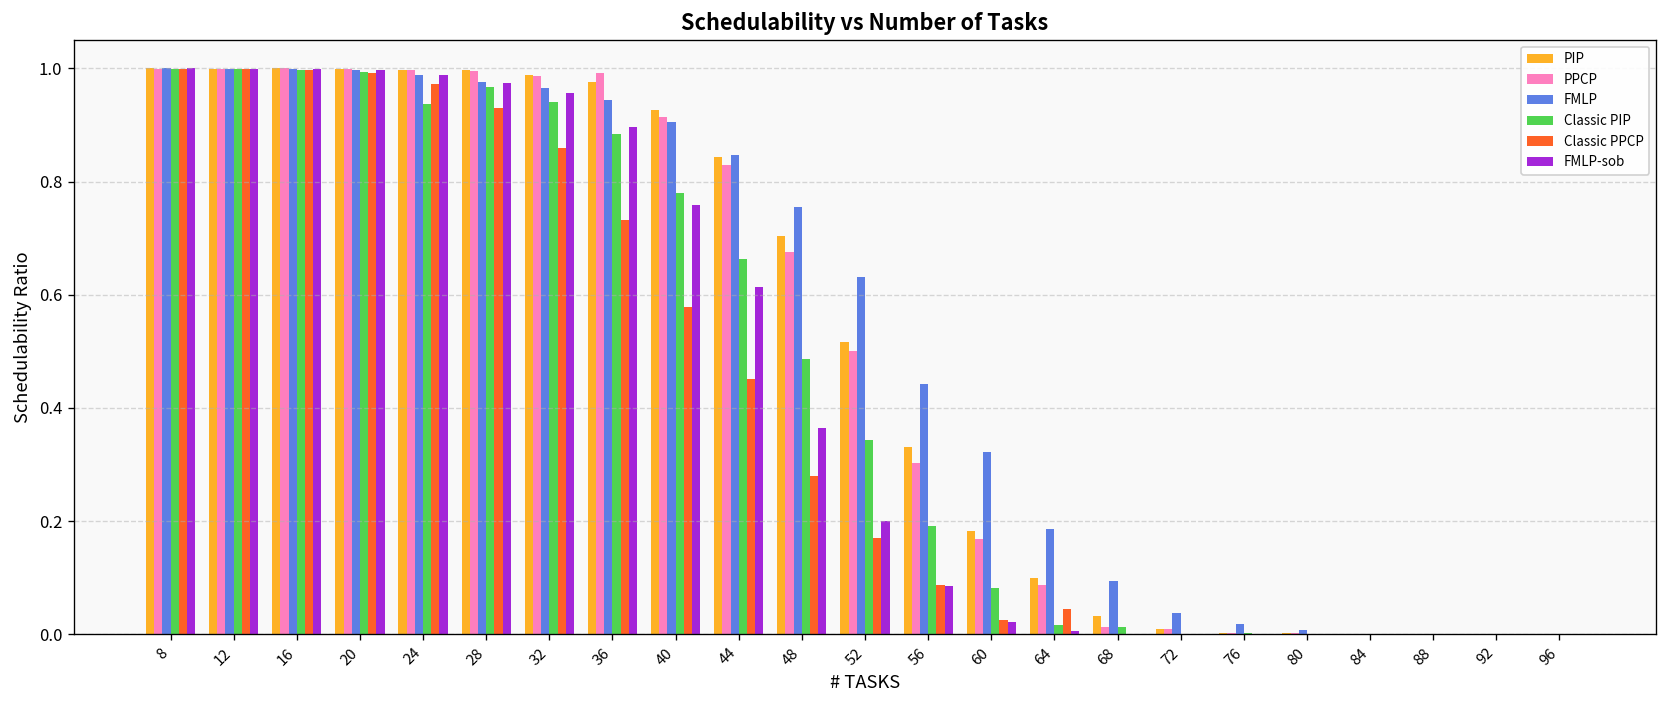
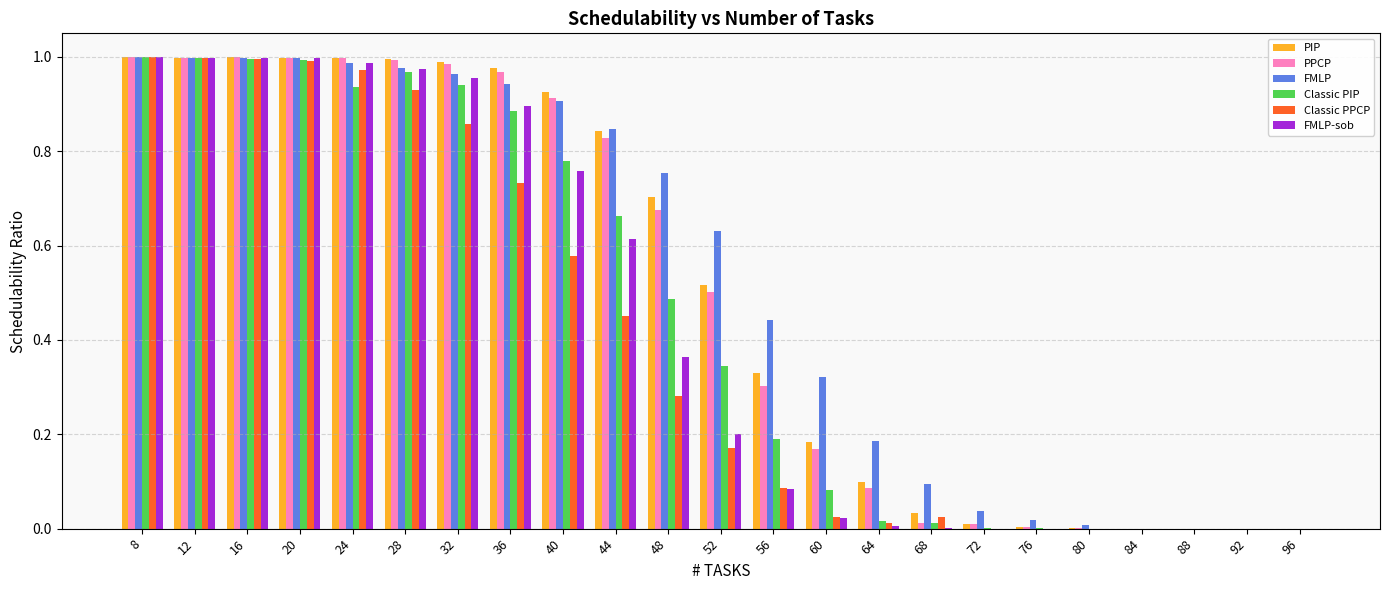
  {
    "PIP": {
      "8": 1.00,
      "12": 1.00,
      "16": 1.00,
      "20": 1.00,
      "24": 1.00,
      "28": 1.00,
      "32": 0.99,
      "36": 0.98,
      "40": 0.93,
      "44": 0.84,
      "48": 0.70,
      "52": 0.52,
      "56": 0.33,
      "60": 0.18,
      "64": 0.10,
      "68": 0.03,
      "72": 0.01,
      "84": 0.00,
      "88": 0.00,
      "92": 0.00,
      "96": 0.00
    },
    "PPCP": {
      "8": 1.00,
      "12": 1.00,
      "16": 1.00,
      "20": 1.00,
      "24": 1.00,
      "28": 0.99,
      "32": 0.99,
-     "36": 0.99,
+     "36": 0.97,
      "40": 0.91,
      "44": 0.83,
      "48": 0.68,
      "52": 0.50,
      "56": 0.30,
      "60": 0.17,
      "64": 0.09,
      "68": 0.01,
      "72": 0.01,
      "84": 0.00,
      "88": 0.00,
      "92": 0.00,
      "96": 0.00
    },
    "FMLP": {
      "8": 1.00,
      "12": 1.00,
      "16": 1.00,
      "20": 1.00,
      "24": 0.99,
      "28": 0.98,
      "32": 0.96,
      "36": 0.94,
      "40": 0.91,
      "44": 0.85,
      "48": 0.75,
      "52": 0.63,
      "56": 0.44,
      "60": 0.32,
      "64": 0.19,
      "68": 0.09,
      "72": 0.04,
      "76": 0.02,
      "80": 0.01,
      "84": 0.00,
      "88": 0.00,
      "92": 0.00,
      "96": 0.00
    },
    "Classic PIP": {
      "8": 1.00,
      "12": 1.00,
      "16": 1.00,
      "20": 0.99,
      "24": 0.94,
      "28": 0.97,
      "32": 0.94,
      "36": 0.88,
      "40": 0.78,
      "44": 0.66,
      "48": 0.49,
      "52": 0.34,
      "56": 0.19,
      "60": 0.08,
      "64": 0.02,
      "68": 0.01,
      "80": 0.00,
      "84": 0.00,
      "88": 0.00,
      "92": 0.00,
      "96": 0.00
    },
    "Classic PPCP": {
      "8": 1.00,
      "12": 1.00,
      "16": 1.00,
      "20": 0.99,
      "24": 0.97,
      "28": 0.93,
      "32": 0.86,
      "36": 0.73,
      "40": 0.58,
      "44": 0.45,
      "48": 0.28,
      "52": 0.17,
      "56": 0.09,
      "60": 0.03,
-     "64": 0.04,
-     "68": 0.00,
+     "64": 0.01,
+     "68": 0.02,
      "72": 0.00,
      "76": 0.00,
      "80": 0.00,
      "84": 0.00,
      "88": 0.00,
      "92": 0.00,
      "96": 0.00
    },
    "FMLP-sob": {
      "8": 1.00,
      "12": 1.00,
      "16": 1.00,
      "20": 1.00,
      "24": 0.99,
      "28": 0.97,
      "32": 0.96,
      "36": 0.90,
      "40": 0.76,
      "44": 0.61,
      "48": 0.36,
      "52": 0.20,
      "56": 0.08,
      "60": 0.02,
      "64": 0.01,
      "72": 0.00,
      "76": 0.00,
      "80": 0.00,
      "84": 0.00,
      "88": 0.00,
      "92": 0.00,
      "96": 0.00
    }
  }
